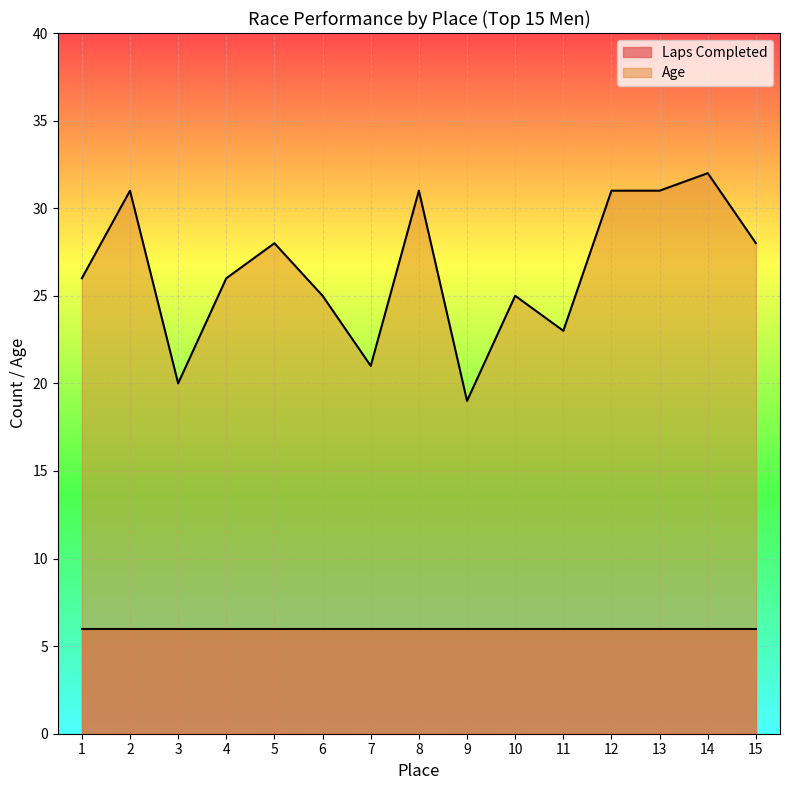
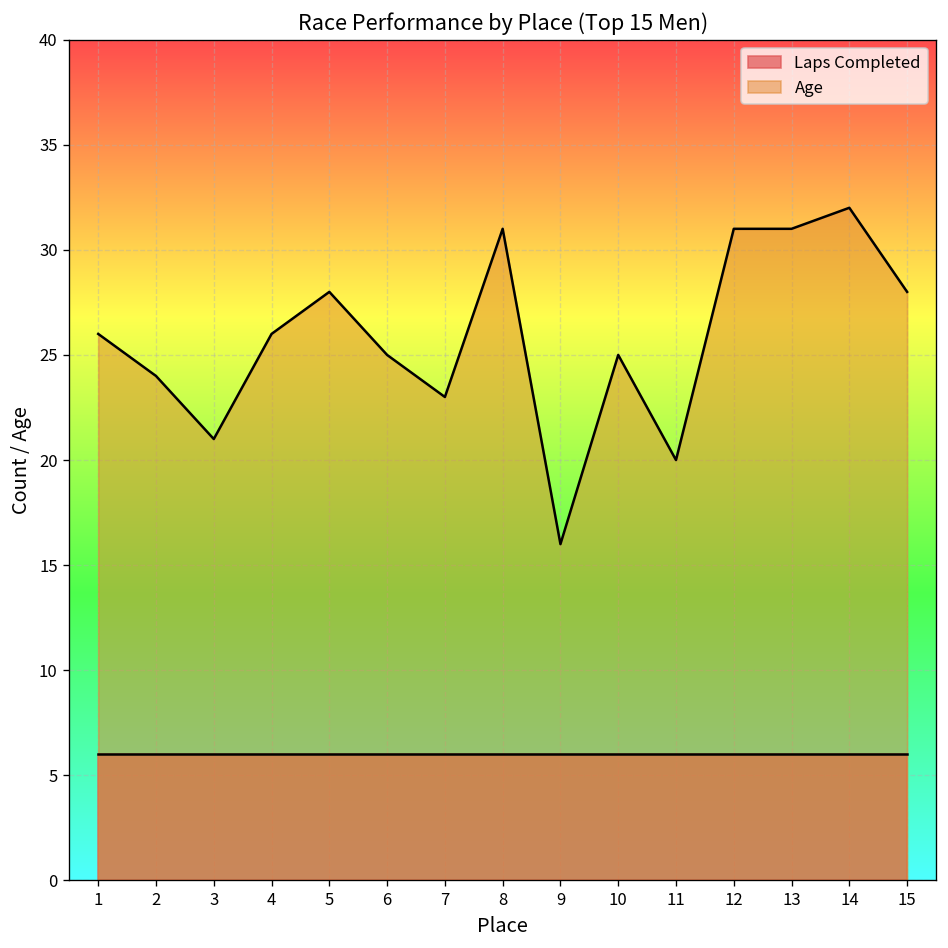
  {
    "Laps Completed": {
      "1": 6,
      "2": 6,
      "3": 6,
      "4": 6,
      "5": 6,
      "6": 6,
      "7": 6,
      "8": 6,
      "9": 6,
      "10": 6,
      "11": 6,
      "12": 6,
      "13": 6,
      "14": 6,
      "15": 6
    },
    "Age": {
      "1": 26,
-     "2": 31,
-     "3": 20,
+     "2": 24,
+     "3": 21,
      "4": 26,
      "5": 28,
      "6": 25,
-     "7": 21,
+     "7": 23,
      "8": 31,
-     "9": 19,
+     "9": 16,
      "10": 25,
-     "11": 23,
+     "11": 20,
      "12": 31,
      "13": 31,
      "14": 32,
      "15": 28
    }
  }
